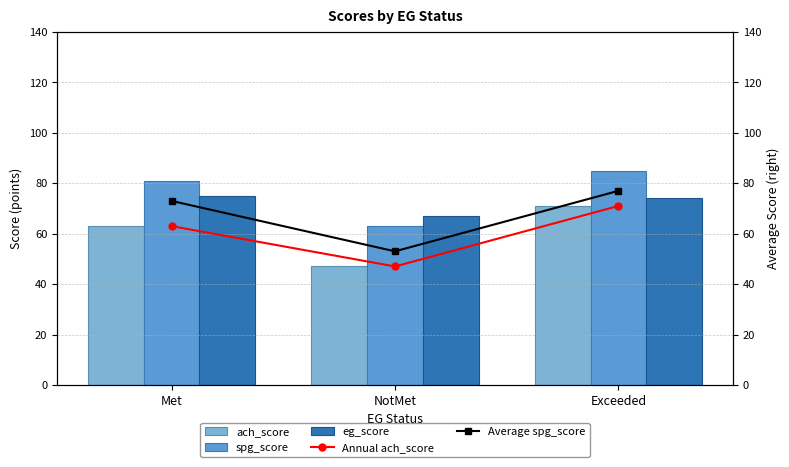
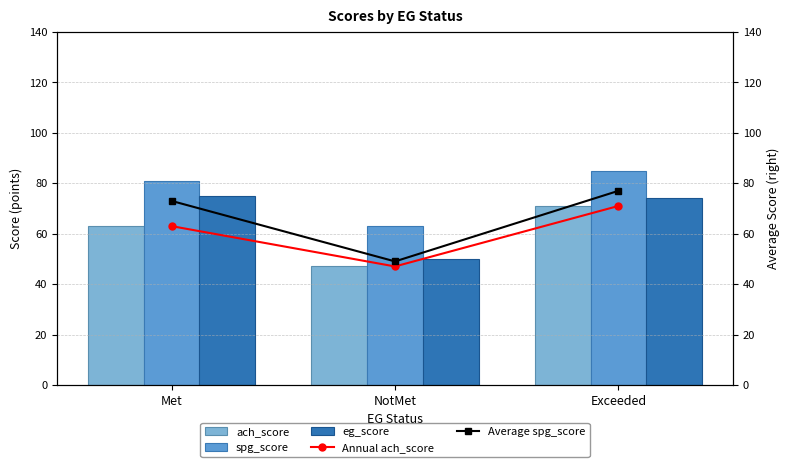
  {
    "eg_score": {
      "Met": 75,
-     "NotMet": 67,
+     "NotMet": 50,
      "Exceeded": 74
    },
    "Annual ach_score": {
      "Met": 63,
      "NotMet": 47,
      "Exceeded": 71
    },
    "Average spg_score": {
      "Met": 73,
-     "NotMet": 53,
+     "NotMet": 49,
      "Exceeded": 77
    }
  }
